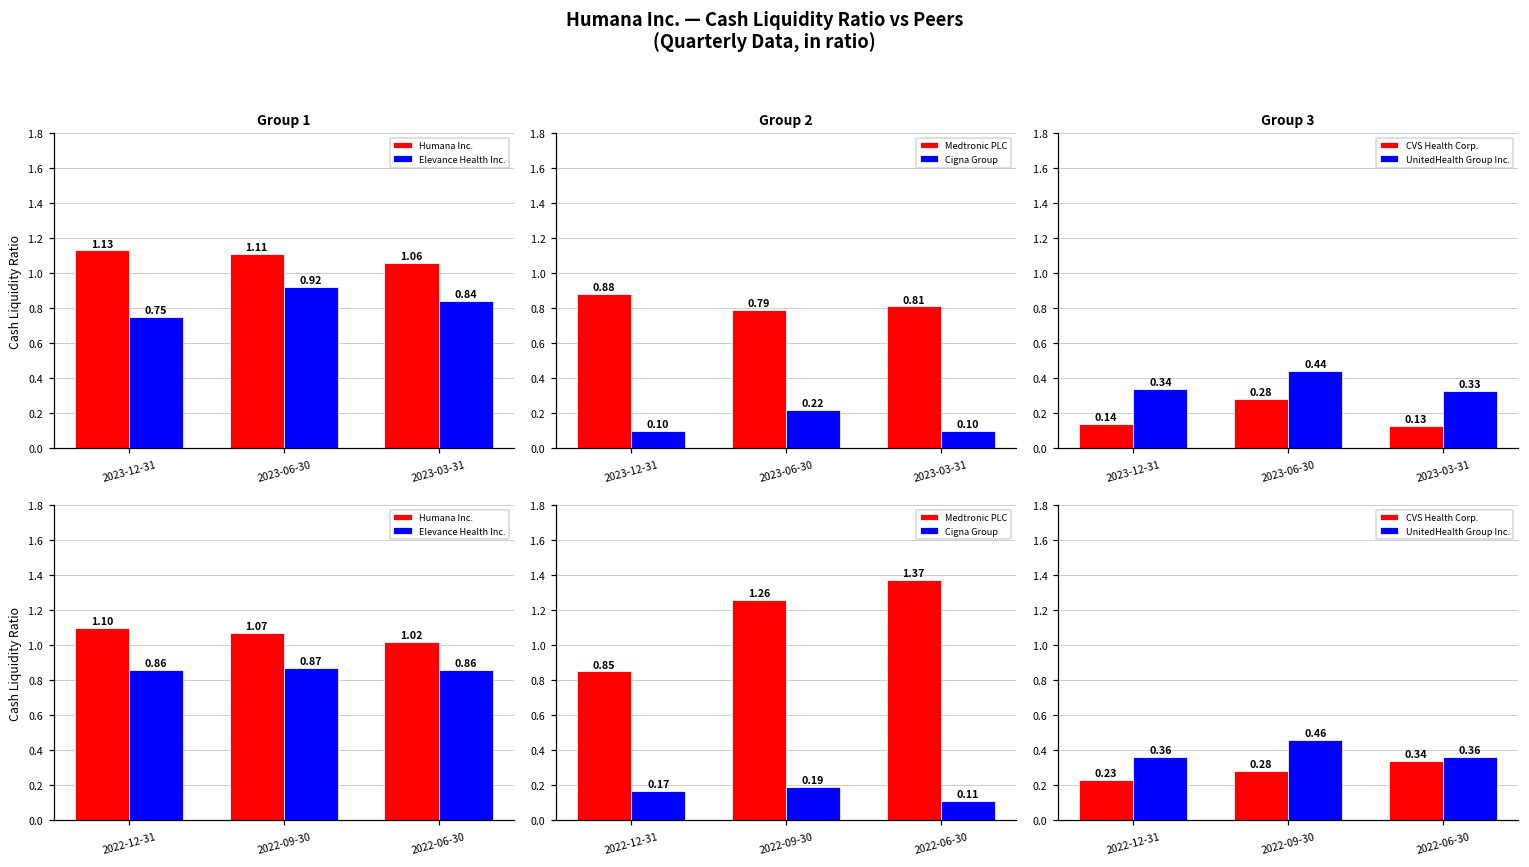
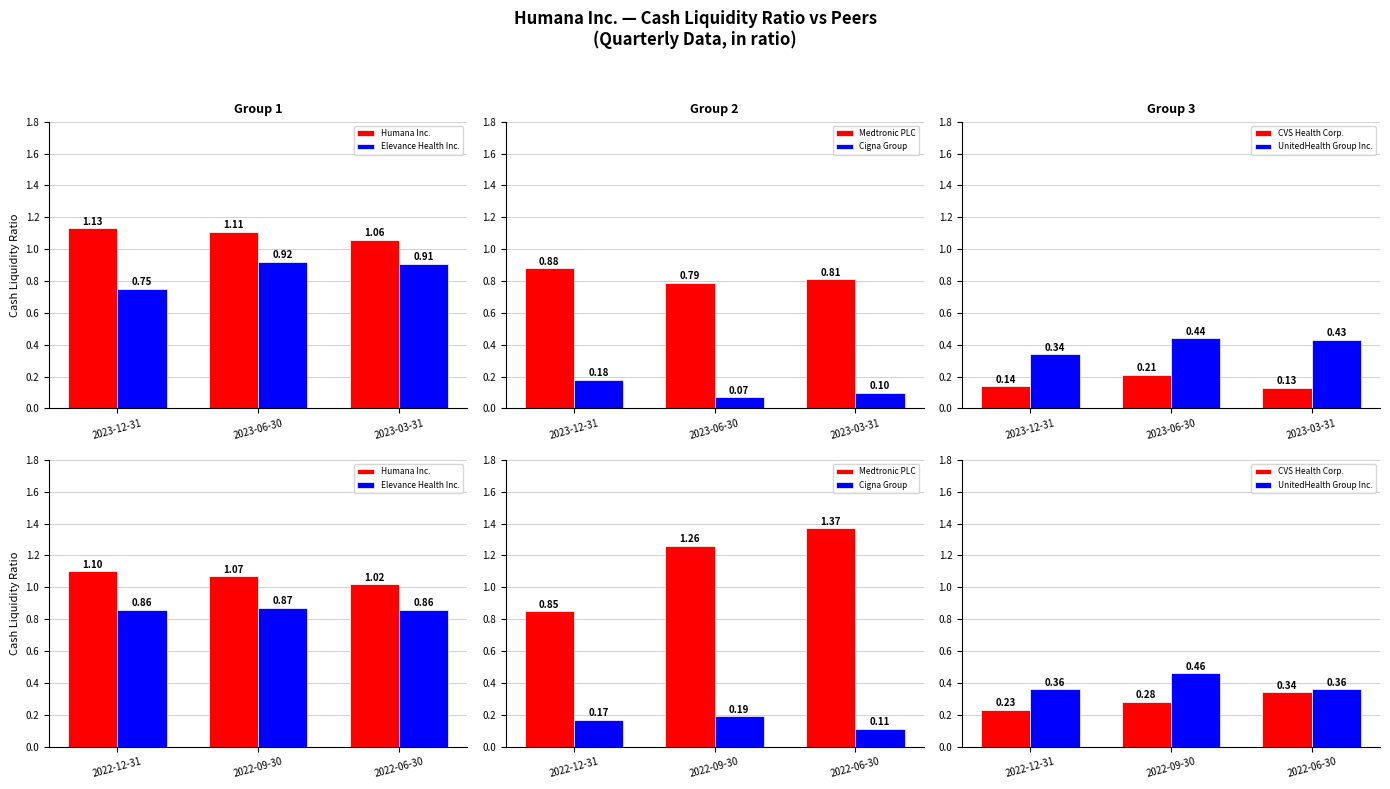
  {
    "Group 1": {
      "Humana Inc.": {
        "2023-12-31": 1.13,
        "2023-06-30": 1.11,
        "2023-03-31": 1.06
      },
      "Elevance Health Inc.": {
        "2023-12-31": 0.75,
        "2023-06-30": 0.92,
-       "2023-03-31": 0.84
+       "2023-03-31": 0.91
      }
    },
    "Group 2": {
      "Medtronic PLC": {
        "2023-12-31": 0.88,
        "2023-06-30": 0.79,
        "2023-03-31": 0.81
      },
      "Cigna Group": {
-       "2023-12-31": 0.10,
-       "2023-06-30": 0.22,
+       "2023-12-31": 0.18,
+       "2023-06-30": 0.07,
        "2023-03-31": 0.10
      }
    },
    "Group 3": {
      "CVS Health Corp.": {
        "2023-12-31": 0.14,
-       "2023-06-30": 0.28,
+       "2023-06-30": 0.21,
        "2023-03-31": 0.13
      },
      "UnitedHealth Group Inc.": {
        "2023-12-31": 0.34,
        "2023-06-30": 0.44,
-       "2023-03-31": 0.33
+       "2023-03-31": 0.43
      }
    }
  }
